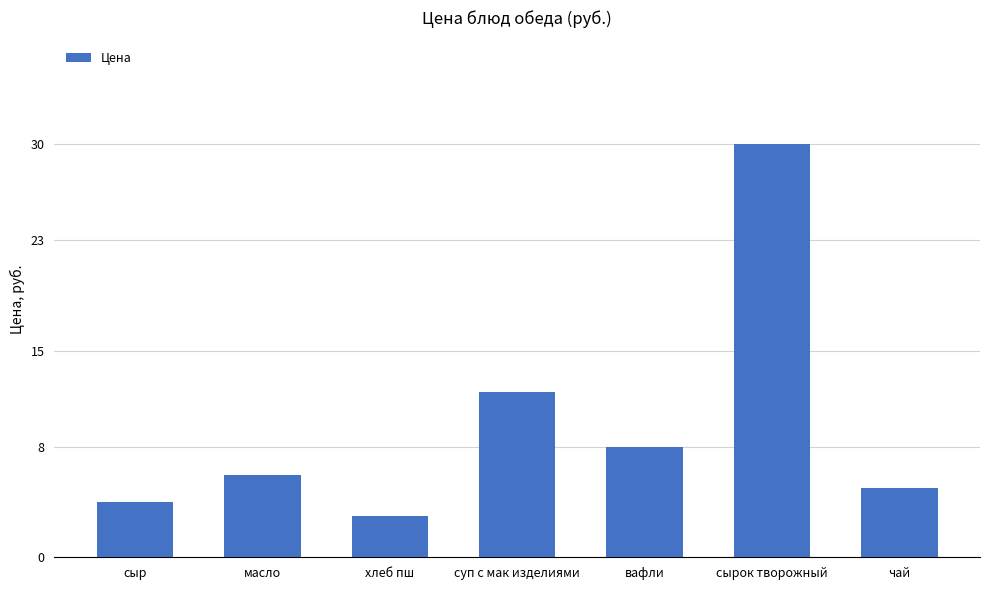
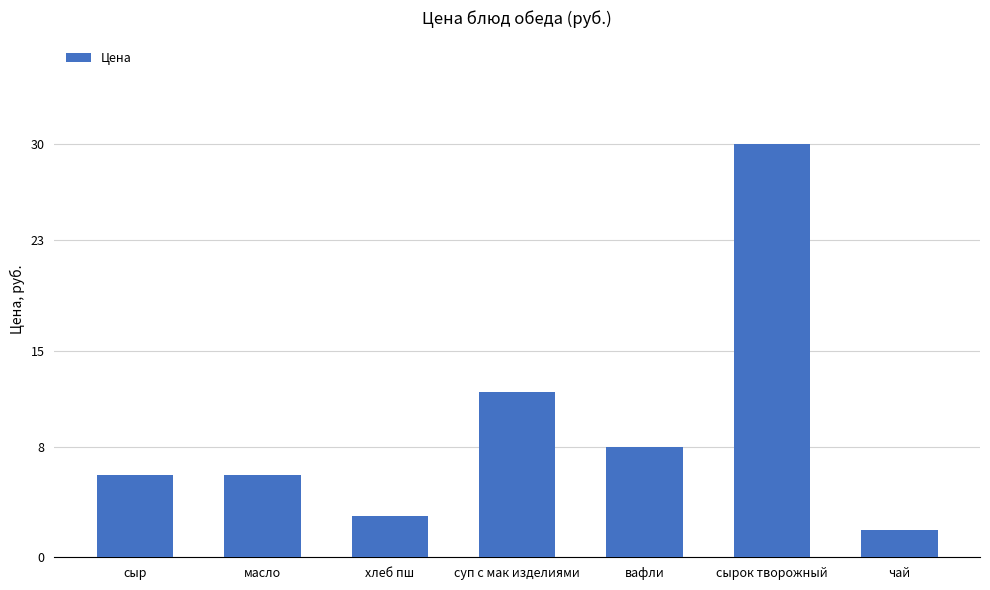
  {
-   "сыр": 4,
+   "сыр": 6,
    "масло": 6,
    "хлеб пш": 3,
    "суп с мак изделиями": 12,
    "вафли": 8,
    "сырок творожный": 30,
-   "чай": 5
+   "чай": 2
  }
